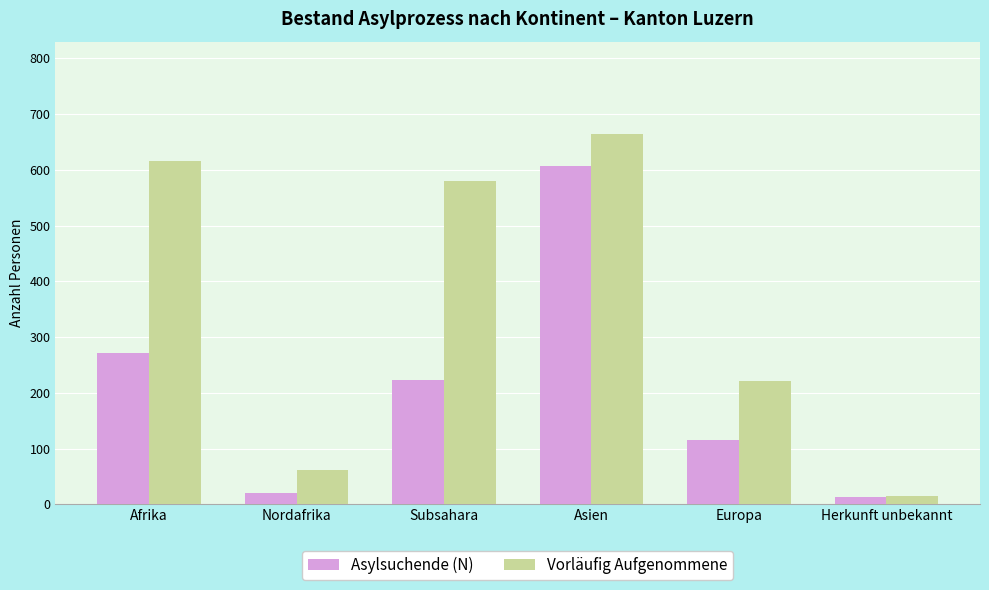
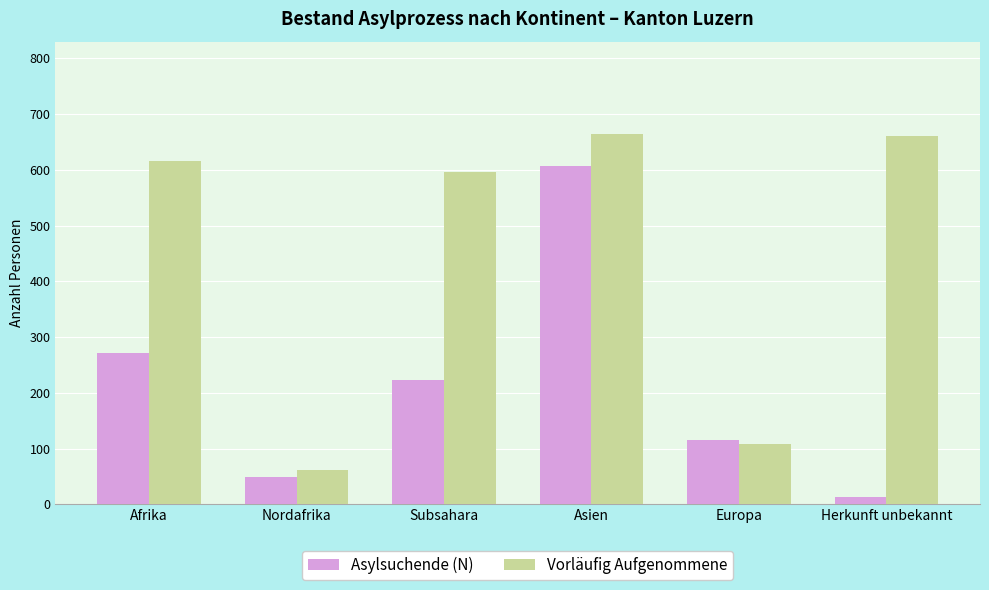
  {
    "Asylsuchende (N)": {
      "Afrika": 270,
-     "Nordafrika": 20,
+     "Nordafrika": 50,
      "Subsahara": 220,
      "Asien": 610,
      "Europa": 120,
      "Herkunft unbekannt": 10
    },
    "Vorläufig Aufgenommene": {
      "Afrika": 620,
      "Nordafrika": 60,
-     "Subsahara": 580,
+     "Subsahara": 600,
      "Asien": 660,
-     "Europa": 220,
-     "Herkunft unbekannt": 20
+     "Europa": 110,
+     "Herkunft unbekannt": 660
    }
  }
